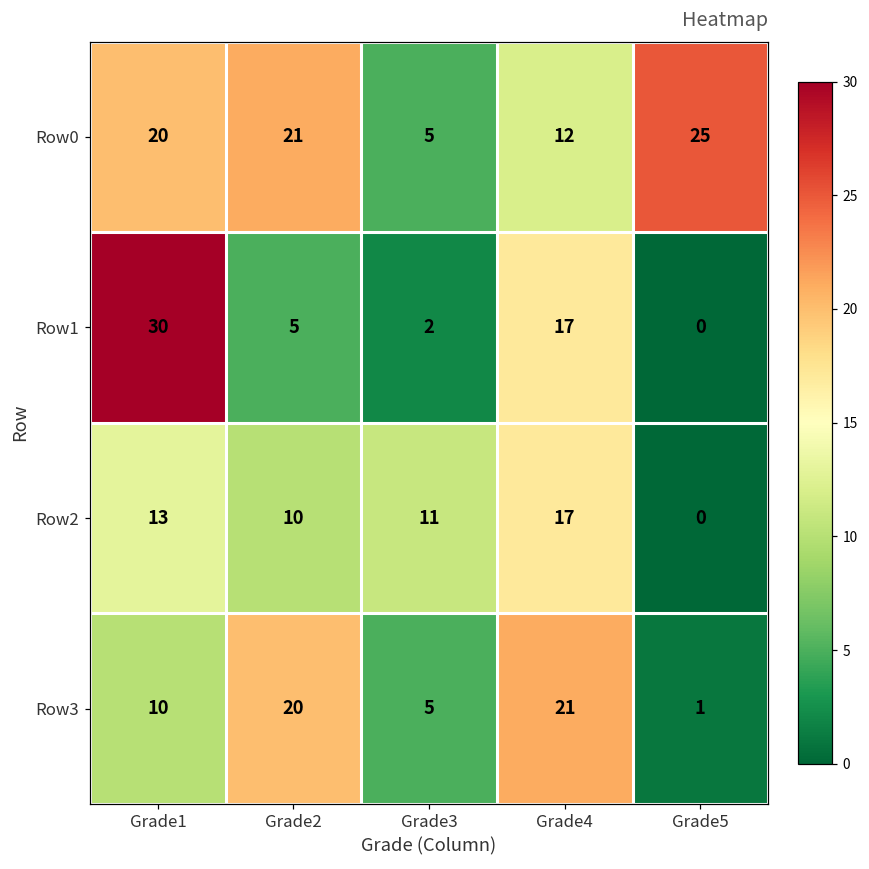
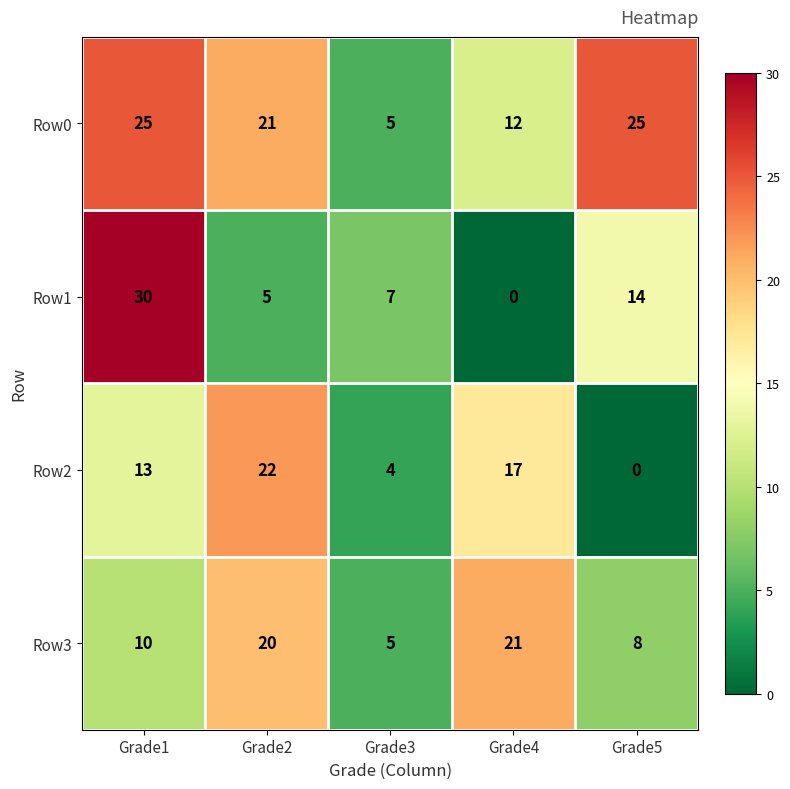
  {
    "Row0": {
-     "Grade1": 20,
+     "Grade1": 25,
      "Grade2": 21,
      "Grade3": 5,
      "Grade4": 12,
      "Grade5": 25
    },
    "Row1": {
      "Grade1": 30,
      "Grade2": 5,
-     "Grade3": 2,
-     "Grade4": 17,
-     "Grade5": 0
+     "Grade3": 7,
+     "Grade4": 0,
+     "Grade5": 14
    },
    "Row2": {
      "Grade1": 13,
-     "Grade2": 10,
-     "Grade3": 11,
+     "Grade2": 22,
+     "Grade3": 4,
      "Grade4": 17,
      "Grade5": 0
    },
    "Row3": {
      "Grade1": 10,
      "Grade2": 20,
      "Grade3": 5,
      "Grade4": 21,
-     "Grade5": 1
+     "Grade5": 8
    }
  }
